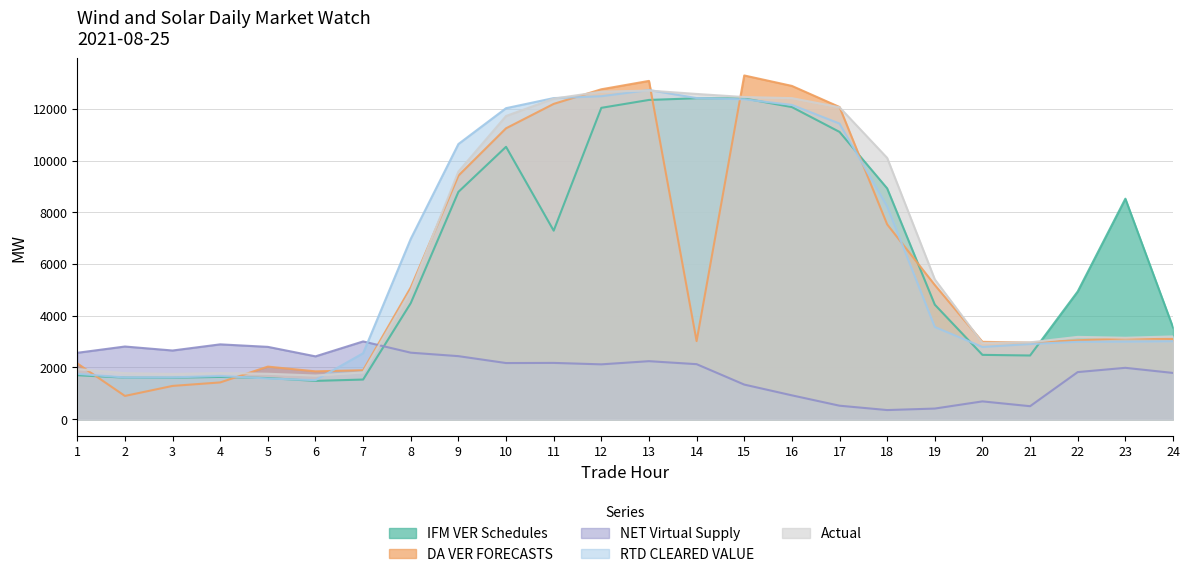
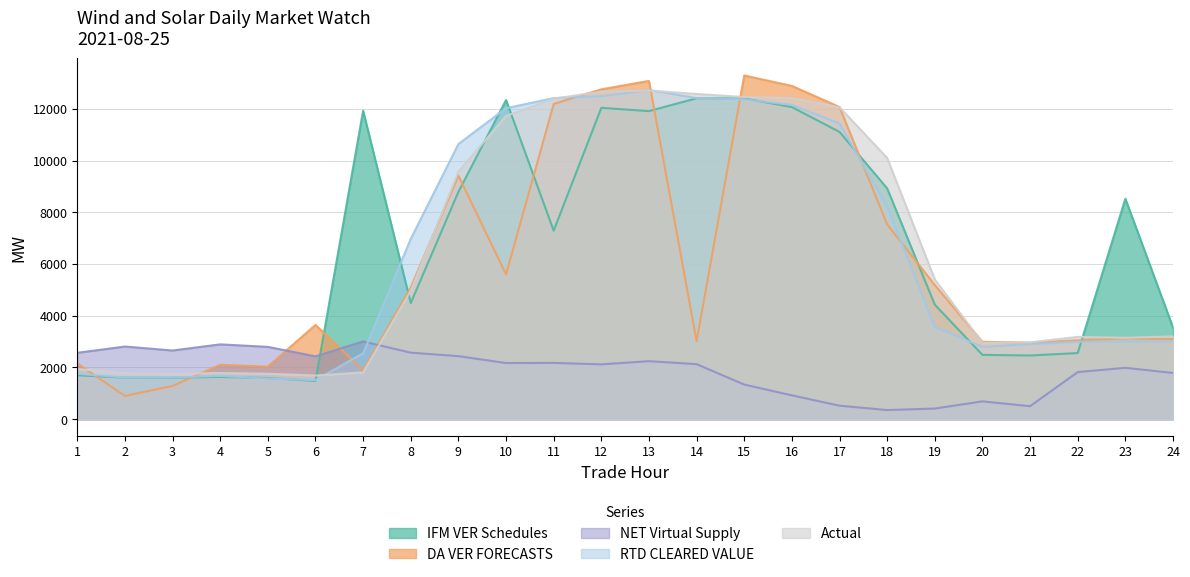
  {
    "IFM VER Schedules": {
-     "7": 1500,
+     "7": 11900,
      "8": 4500,
      "9": 8800,
-     "10": 10500,
+     "10": 12300,
      "11": 7300,
      "12": 12000,
-     "13": 12300,
+     "13": 11900,
      "17": 11100,
      "18": 8900,
      "19": 4400,
      "20": 2500,
      "21": 2500,
-     "22": 4900,
+     "22": 2600,
      "23": 8500,
      "24": 3500
    },
    "DA VER FORECASTS": {
      "1": 2200,
      "2": 900,
      "3": 1300,
-     "4": 1400,
+     "4": 2100,
      "5": 2000,
-     "6": 1800,
+     "6": 3600,
      "8": 5100,
      "9": 9400,
-     "10": 11200,
+     "10": 5600,
      "11": 12200,
      "13": 13100,
      "14": 3000,
      "15": 13300,
      "16": 12900,
      "18": 7500,
      "19": 5200
    }
  }
